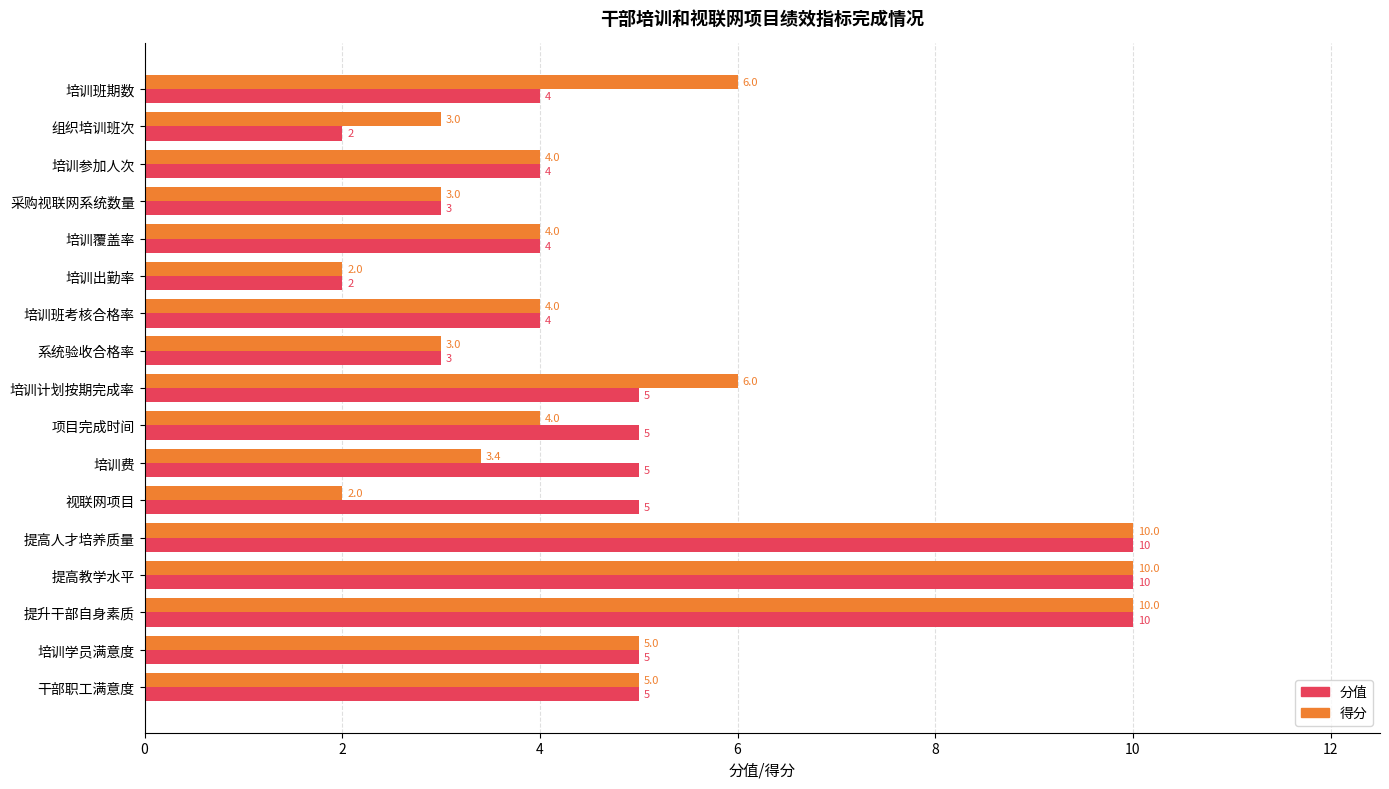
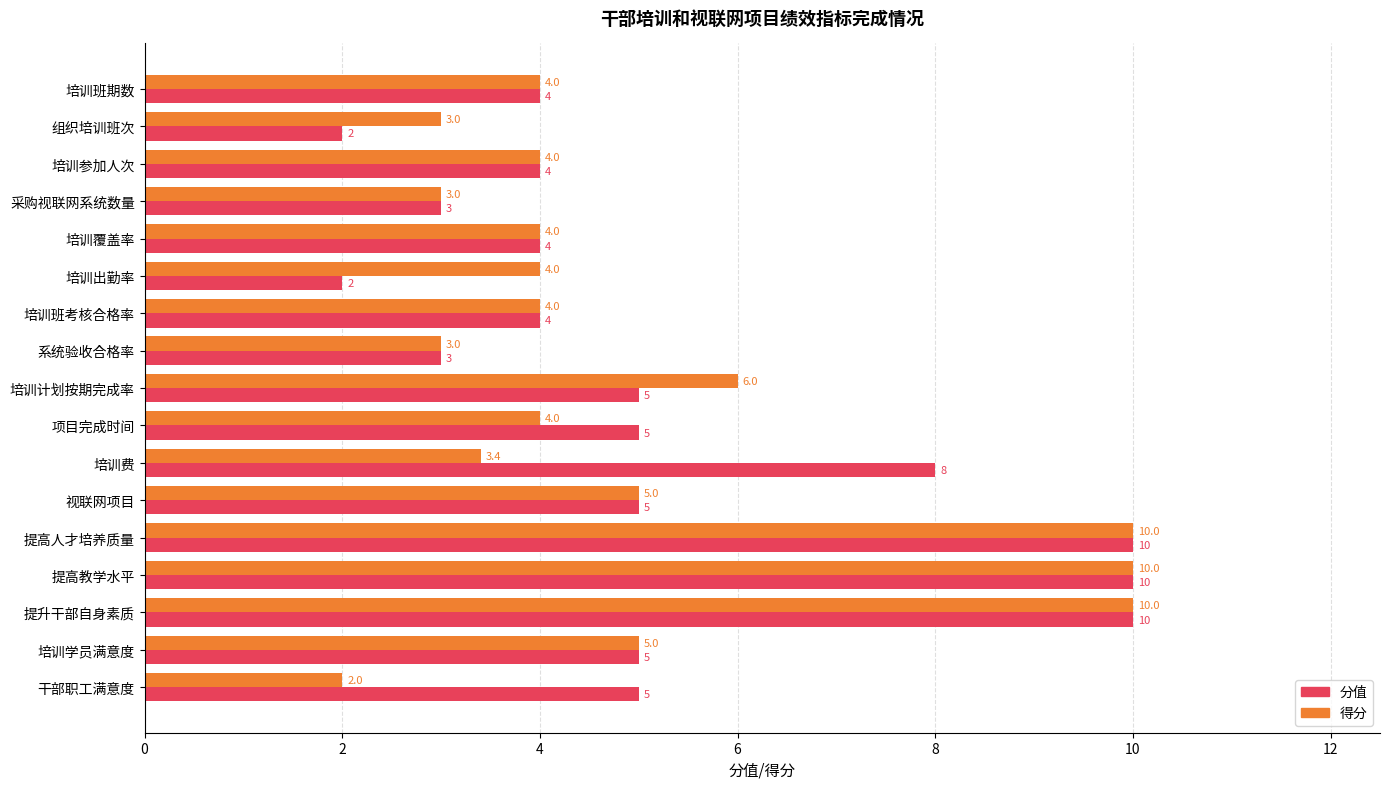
  {
    "分值": {
      "培训班期数": 4,
      "组织培训班次": 2,
      "培训参加人次": 4,
      "采购视联网系统数量": 3,
      "培训覆盖率": 4,
      "培训出勤率": 2,
      "培训班考核合格率": 4,
      "系统验收合格率": 3,
      "培训计划按期完成率": 5,
      "项目完成时间": 5,
-     "培训费": 5,
+     "培训费": 8,
      "视联网项目": 5,
      "提高人才培养质量": 10,
      "提高教学水平": 10,
      "提升干部自身素质": 10,
      "培训学员满意度": 5,
      "干部职工满意度": 5
    },
    "得分": {
-     "培训班期数": 6.0,
+     "培训班期数": 4.0,
      "组织培训班次": 3.0,
      "培训参加人次": 4.0,
      "采购视联网系统数量": 3.0,
      "培训覆盖率": 4.0,
-     "培训出勤率": 2.0,
+     "培训出勤率": 4.0,
      "培训班考核合格率": 4.0,
      "系统验收合格率": 3.0,
      "培训计划按期完成率": 6.0,
      "项目完成时间": 4.0,
      "培训费": 3.4,
-     "视联网项目": 2.0,
+     "视联网项目": 5.0,
      "提高人才培养质量": 10.0,
      "提高教学水平": 10.0,
      "提升干部自身素质": 10.0,
      "培训学员满意度": 5.0,
-     "干部职工满意度": 5.0
+     "干部职工满意度": 2.0
    }
  }
